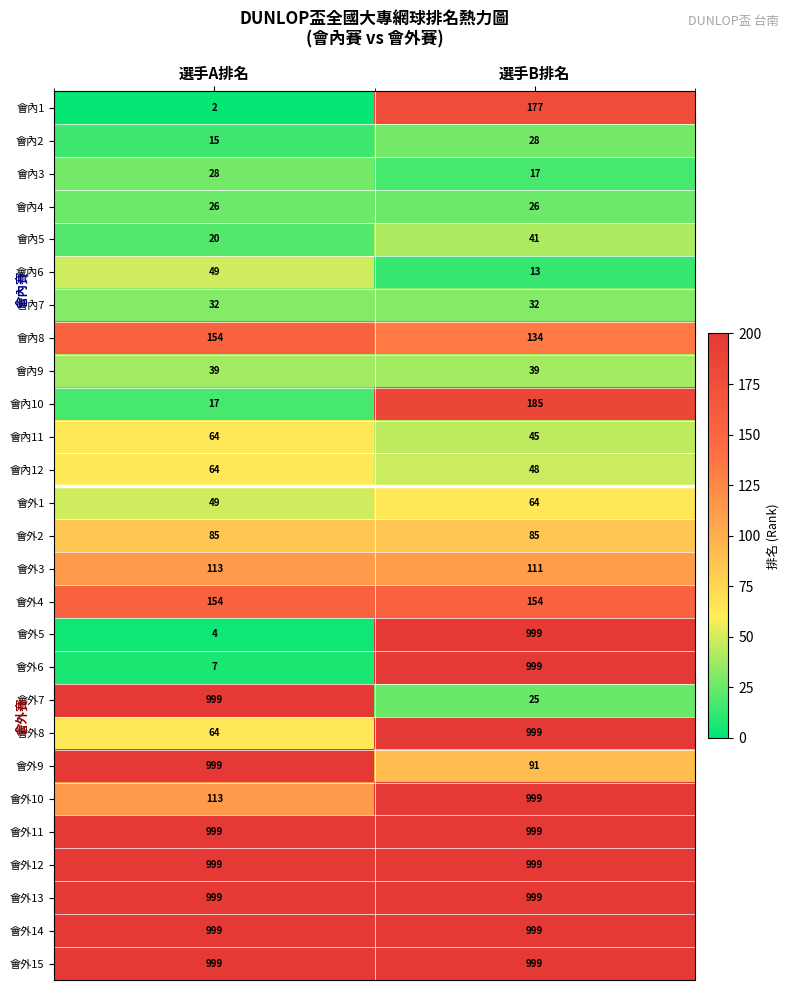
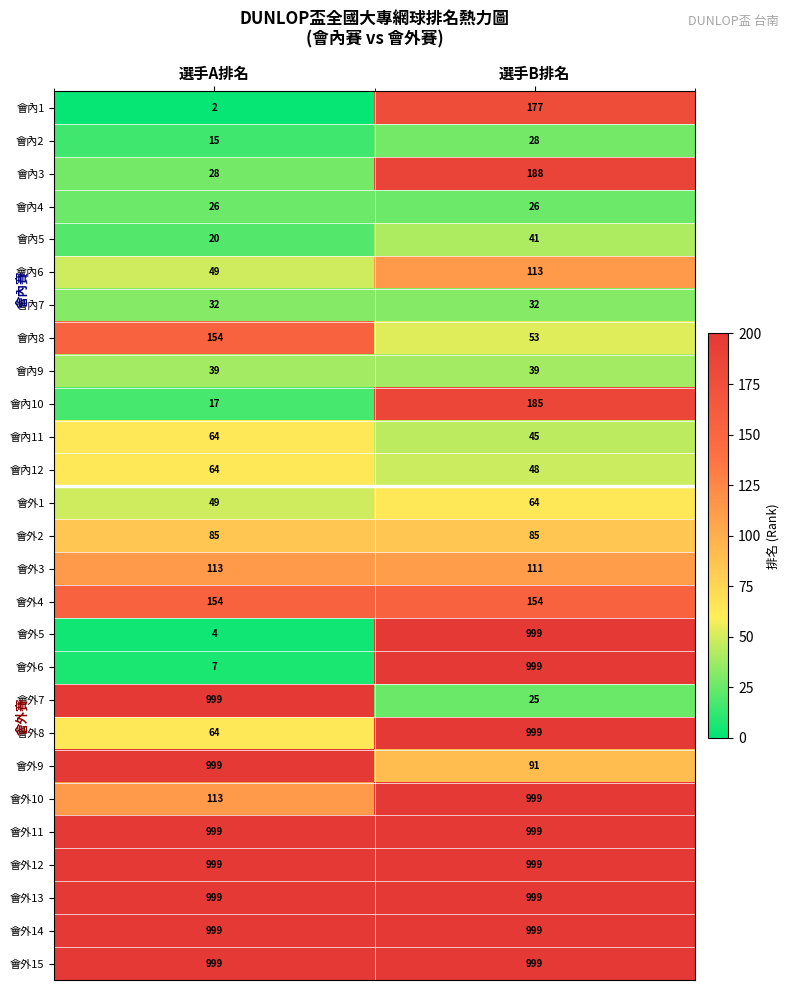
  {
    "會內1": {
      "選手A排名": 2,
      "選手B排名": 177
    },
    "會內2": {
      "選手A排名": 15,
      "選手B排名": 28
    },
    "會內3": {
      "選手A排名": 28,
-     "選手B排名": 17
+     "選手B排名": 188
    },
    "會內4": {
      "選手A排名": 26,
      "選手B排名": 26
    },
    "會內5": {
      "選手A排名": 20,
      "選手B排名": 41
    },
    "會內6": {
      "選手A排名": 49,
-     "選手B排名": 13
+     "選手B排名": 113
    },
    "會內7": {
      "選手A排名": 32,
      "選手B排名": 32
    },
    "會內8": {
      "選手A排名": 154,
-     "選手B排名": 134
+     "選手B排名": 53
    },
    "會內9": {
      "選手A排名": 39,
      "選手B排名": 39
    },
    "會內10": {
      "選手A排名": 17,
      "選手B排名": 185
    },
    "會內11": {
      "選手A排名": 64,
      "選手B排名": 45
    },
    "會內12": {
      "選手A排名": 64,
      "選手B排名": 48
    },
    "會外1": {
      "選手A排名": 49,
      "選手B排名": 64
    },
    "會外2": {
      "選手A排名": 85,
      "選手B排名": 85
    },
    "會外3": {
      "選手A排名": 113,
      "選手B排名": 111
    },
    "會外4": {
      "選手A排名": 154,
      "選手B排名": 154
    },
    "會外5": {
      "選手A排名": 4,
      "選手B排名": 999
    },
    "會外6": {
      "選手A排名": 7,
      "選手B排名": 999
    },
    "會外7": {
      "選手A排名": 999,
      "選手B排名": 25
    },
    "會外8": {
      "選手A排名": 64,
      "選手B排名": 999
    },
    "會外9": {
      "選手A排名": 999,
      "選手B排名": 91
    },
    "會外10": {
      "選手A排名": 113,
      "選手B排名": 999
    },
    "會外11": {
      "選手A排名": 999,
      "選手B排名": 999
    },
    "會外12": {
      "選手A排名": 999,
      "選手B排名": 999
    },
    "會外13": {
      "選手A排名": 999,
      "選手B排名": 999
    },
    "會外14": {
      "選手A排名": 999,
      "選手B排名": 999
    },
    "會外15": {
      "選手A排名": 999,
      "選手B排名": 999
    }
  }
